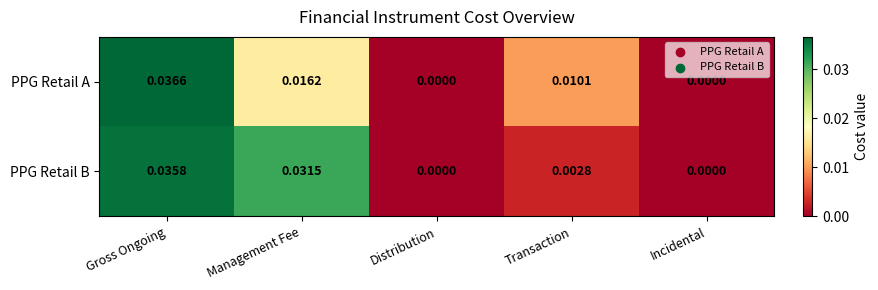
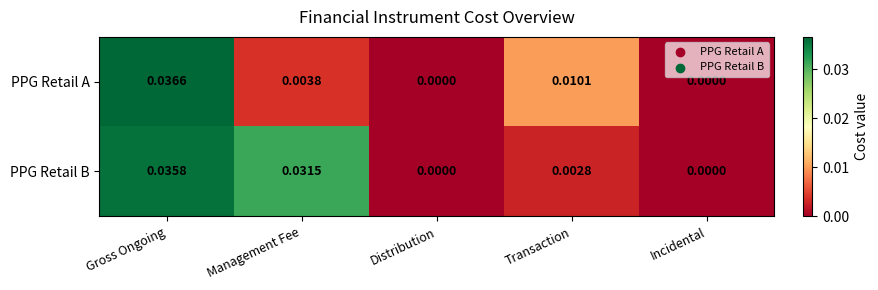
  {
    "PPG Retail A": {
      "Gross Ongoing": 0.0366,
-     "Management Fee": 0.0162,
+     "Management Fee": 0.0038,
      "Distribution": 0.0000,
      "Transaction": 0.0101
    },
    "PPG Retail B": {
      "Gross Ongoing": 0.0358,
      "Management Fee": 0.0315,
      "Distribution": 0.0000,
      "Transaction": 0.0028,
      "Incidental": 0.0000
    }
  }
